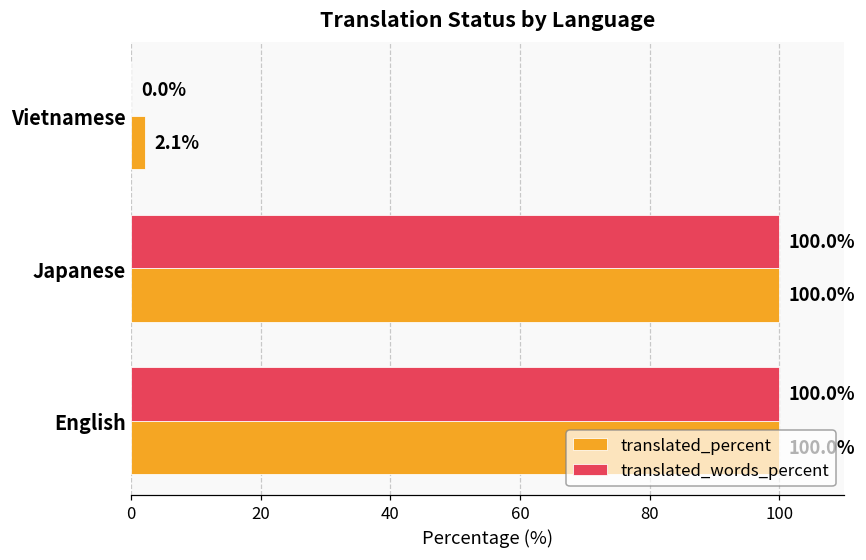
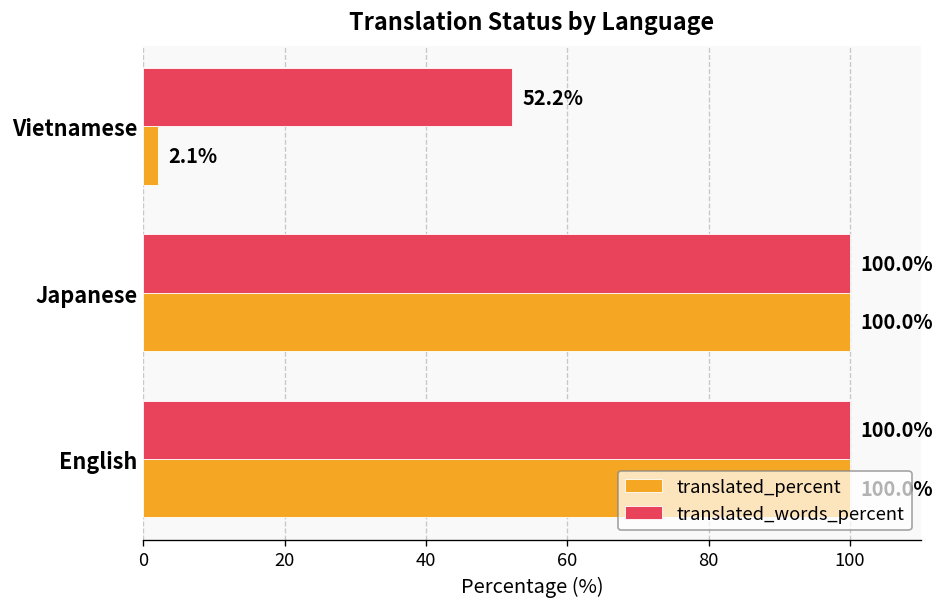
  {
    "translated_percent": {
      "Vietnamese": "2.1%",
      "Japanese": "100.0%"
    },
    "translated_words_percent": {
-     "Vietnamese": "0.0%",
+     "Vietnamese": "52.2%",
      "Japanese": "100.0%",
      "English": "100.0%"
    }
  }
